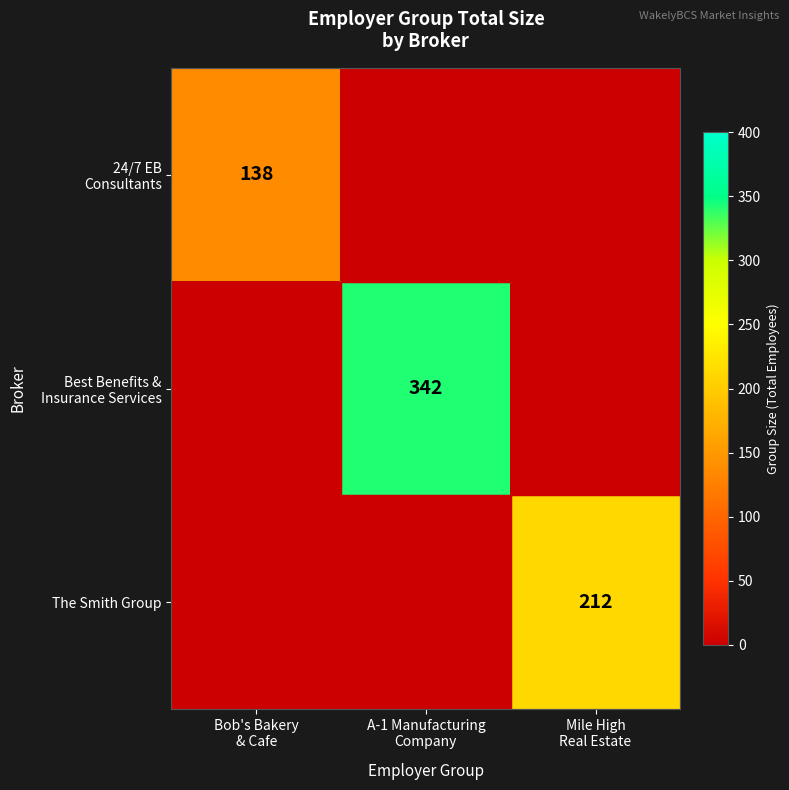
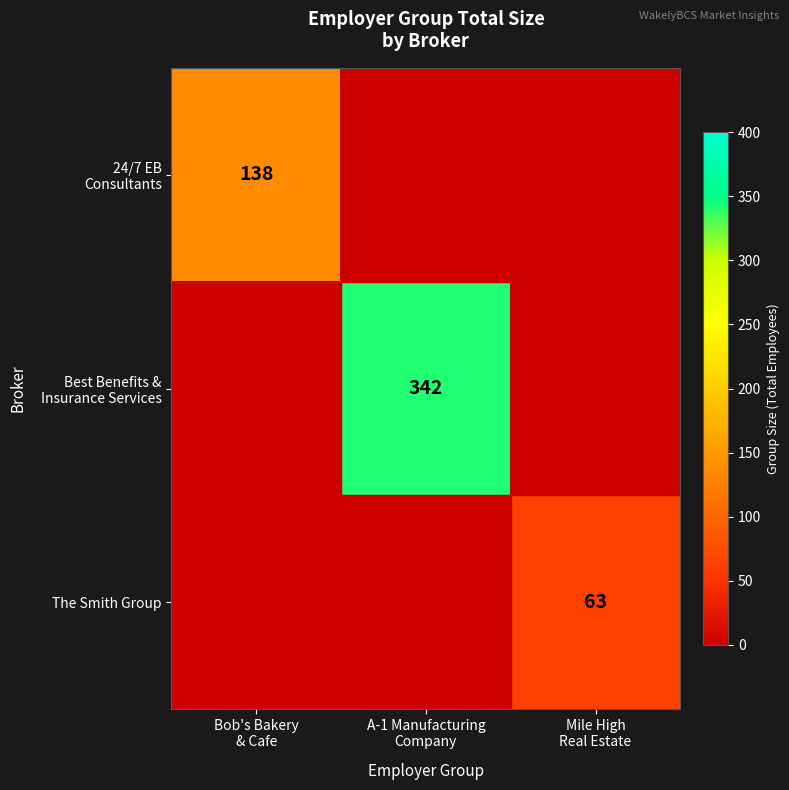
  {
    "24/7 EB Consultants": {
      "Bob's Bakery & Cafe": 138
    },
    "Best Benefits & Insurance Services": {
      "A-1 Manufacturing Company": 342
    },
    "The Smith Group": {
-     "Mile High Real Estate": 212
+     "Mile High Real Estate": 63
    }
  }
